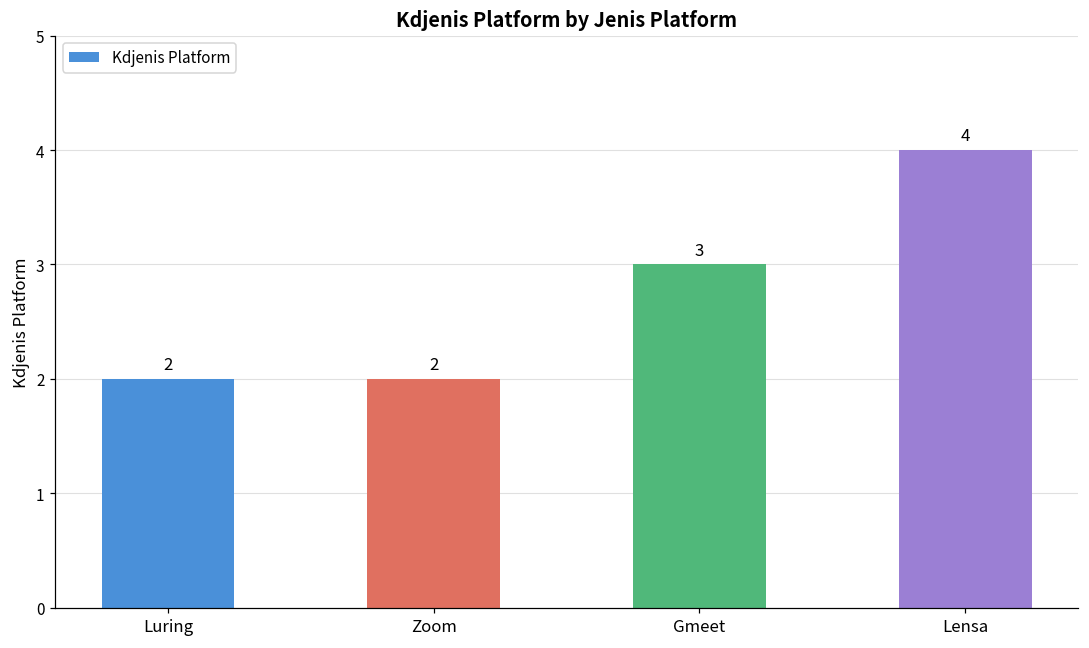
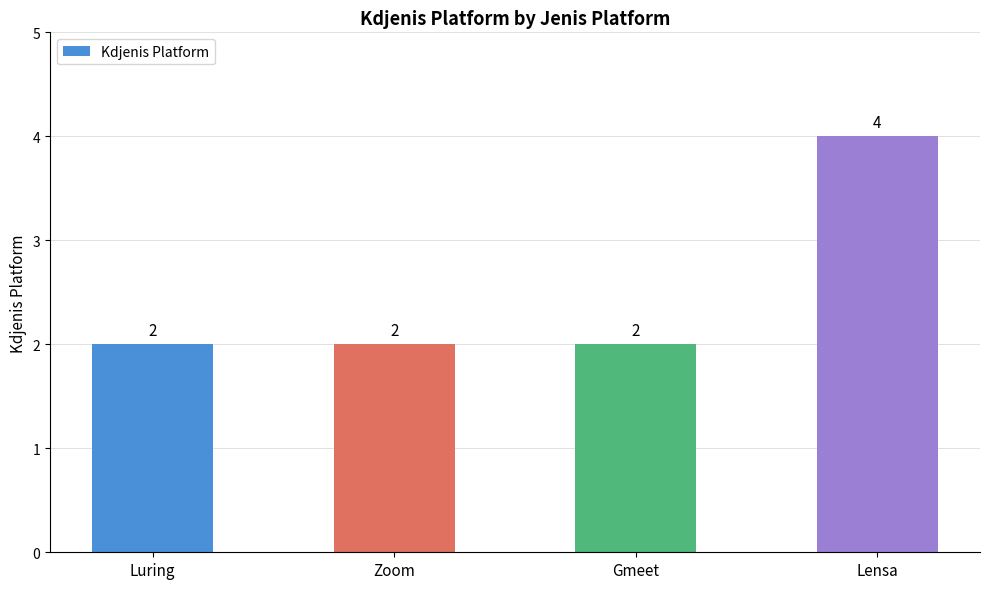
  {
    "Luring": 2,
    "Zoom": 2,
-   "Gmeet": 3,
+   "Gmeet": 2,
    "Lensa": 4
  }
